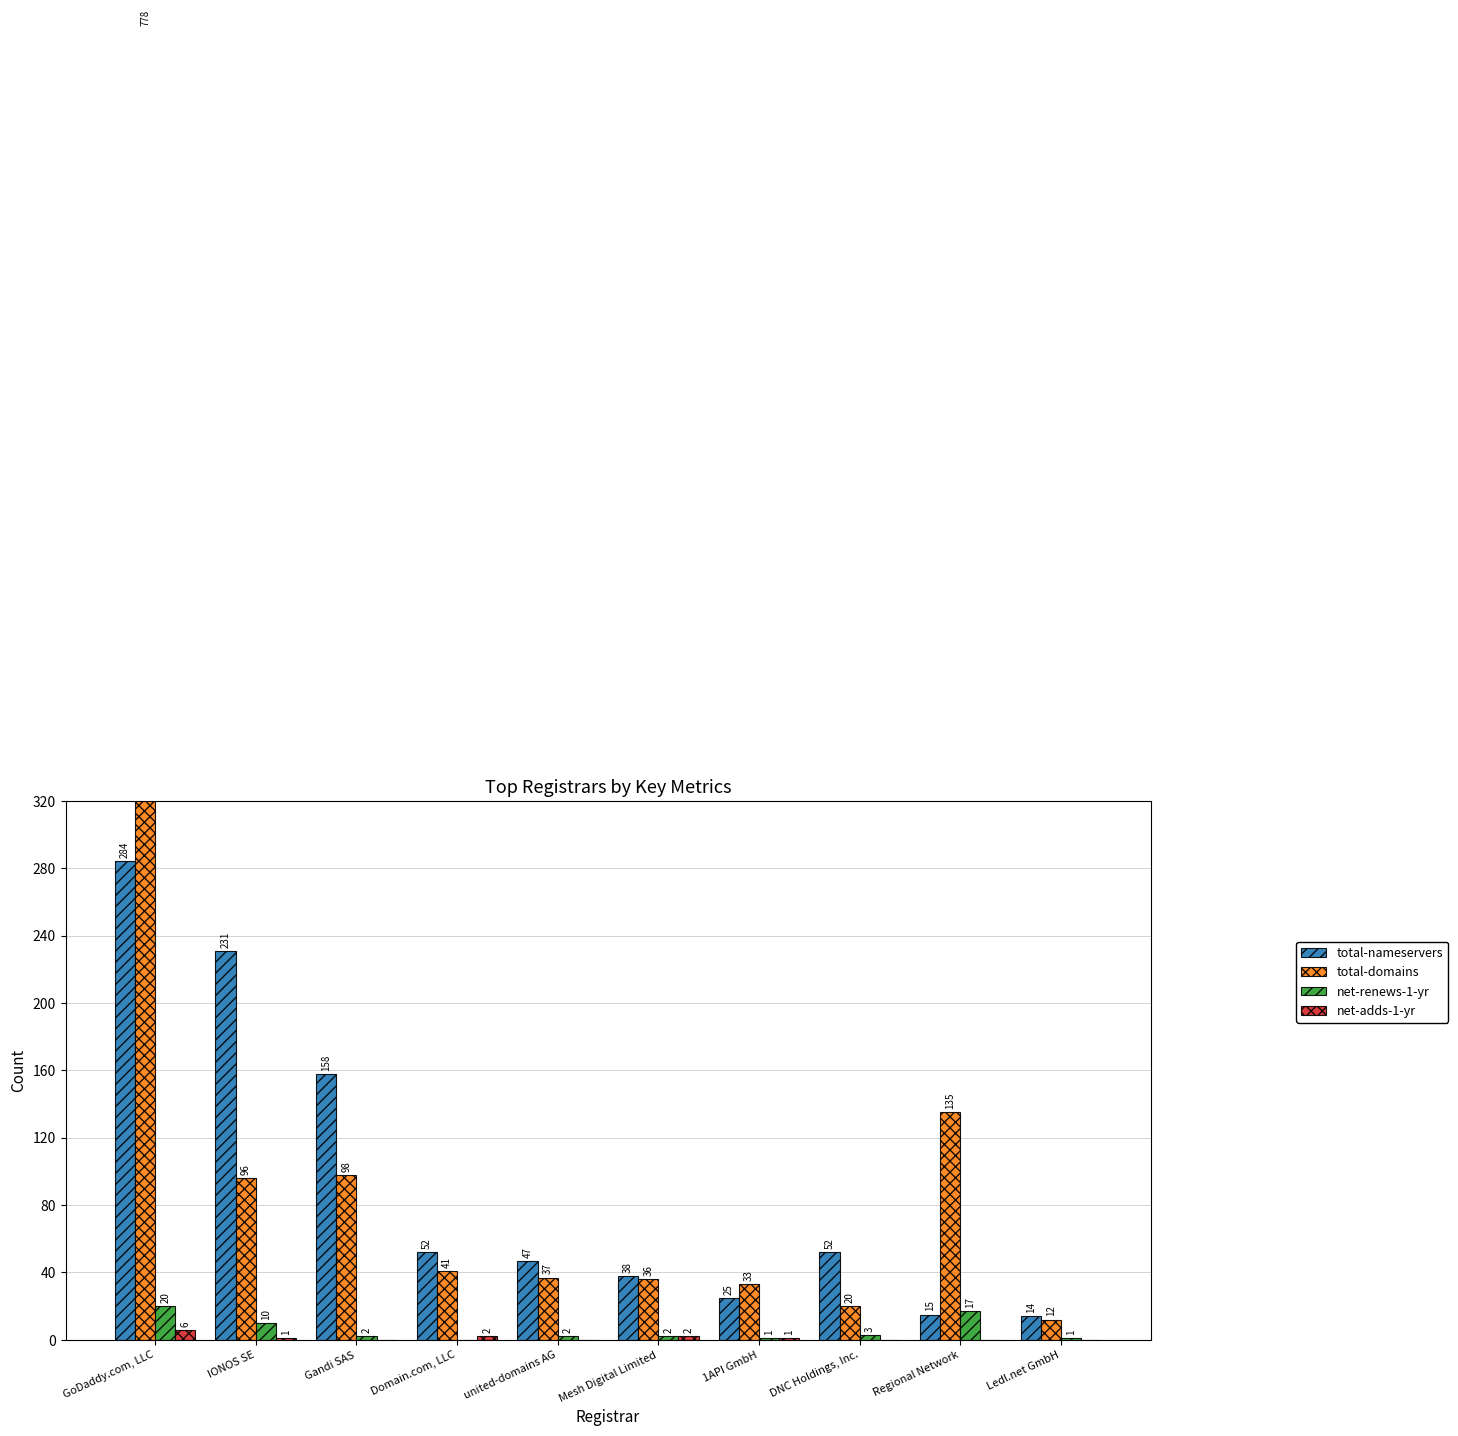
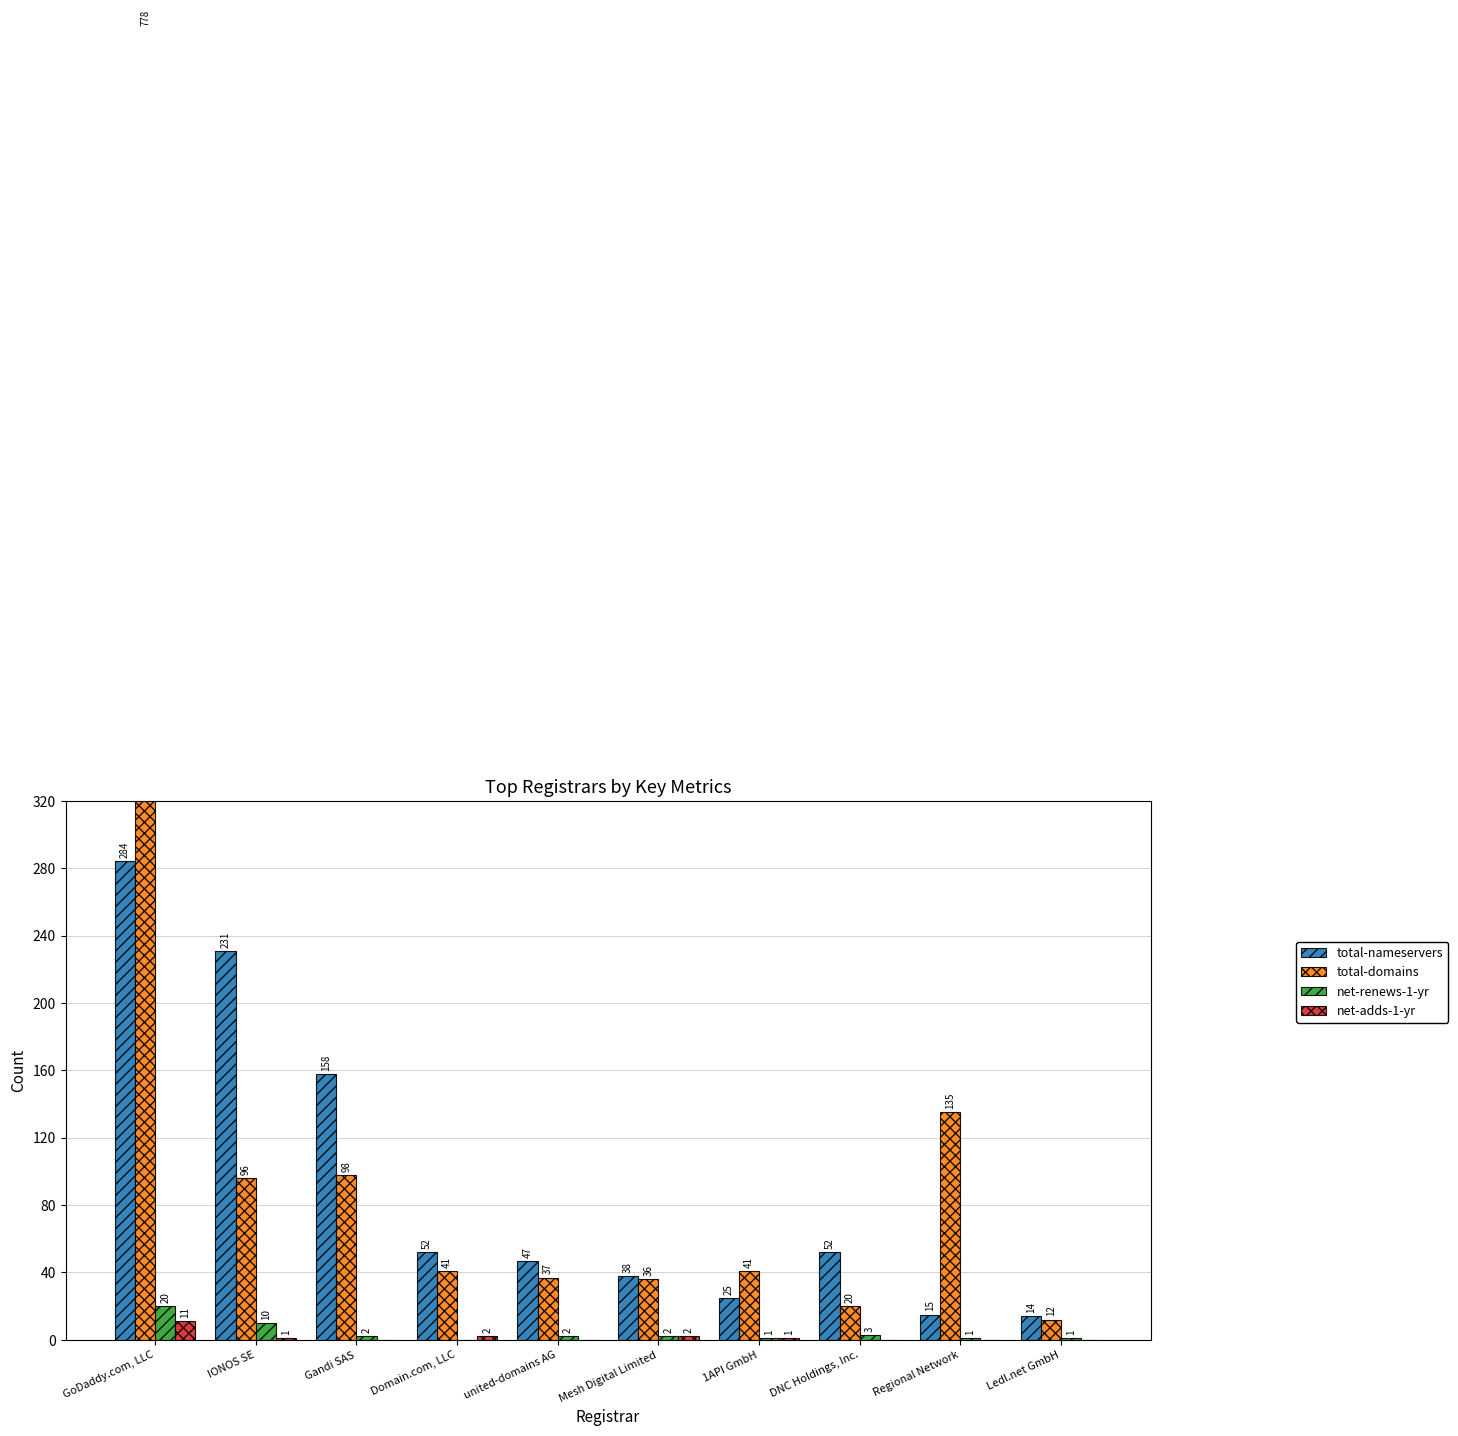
  {
    "total-nameservers": {
      "GoDaddy.com, LLC": 284,
      "IONOS SE": 231,
      "Gandi SAS": 158,
      "Domain.com, LLC": 52,
      "united-domains AG": 47,
      "Mesh Digital Limited": 38,
      "1API GmbH": 25,
      "DNC Holdings, Inc.": 52,
      "Regional Network": 15,
      "Ledl.net GmbH": 14
    },
    "total-domains": {
      "IONOS SE": 96,
      "Gandi SAS": 98,
      "Domain.com, LLC": 41,
      "united-domains AG": 37,
      "Mesh Digital Limited": 36,
-     "1API GmbH": 33,
+     "1API GmbH": 41,
      "DNC Holdings, Inc.": 20,
      "Regional Network": 135,
      "Ledl.net GmbH": 12
    },
    "net-renews-1-yr": {
      "GoDaddy.com, LLC": 20,
      "IONOS SE": 10,
      "Gandi SAS": 2,
      "united-domains AG": 2,
      "Mesh Digital Limited": 2,
      "1API GmbH": 1,
      "DNC Holdings, Inc.": 3,
-     "Regional Network": 17,
+     "Regional Network": 1,
      "Ledl.net GmbH": 1
    },
    "net-adds-1-yr": {
-     "GoDaddy.com, LLC": 6,
+     "GoDaddy.com, LLC": 11,
      "IONOS SE": 1,
      "Domain.com, LLC": 2,
      "Mesh Digital Limited": 2,
      "1API GmbH": 1
    }
  }
